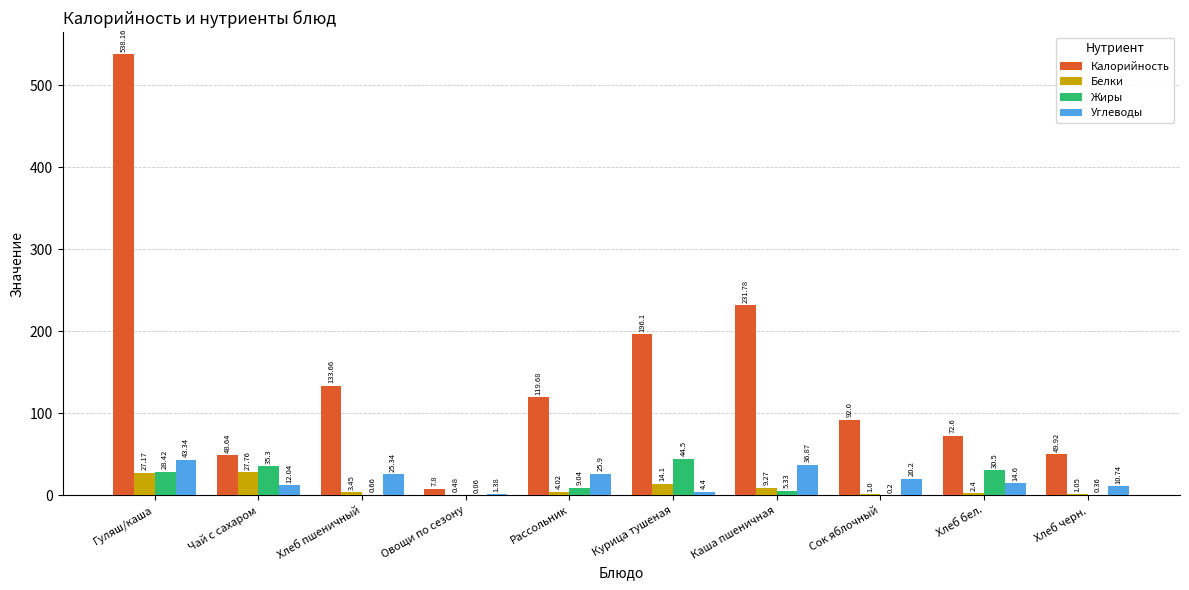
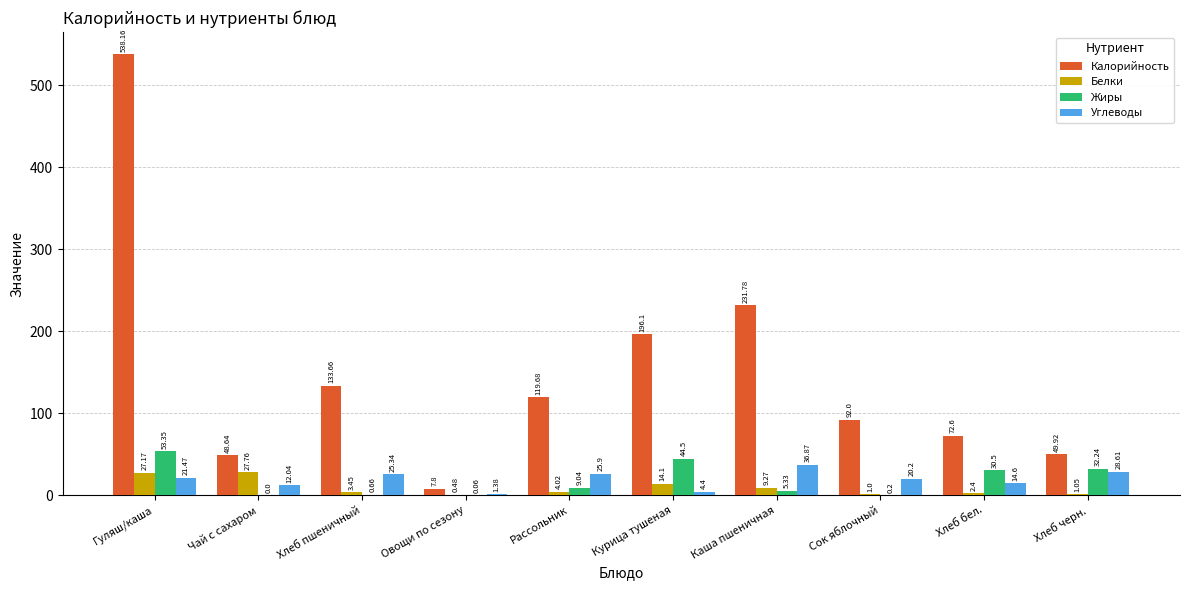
  {
    "Калорийность": {
      "Гуляш/каша": 538.16,
      "Чай с сахаром": 48.64,
      "Хлеб пшеничный": 133.66,
      "Овощи по сезону": 7.8,
      "Рассольник": 119.68,
      "Курица тушеная": 196.1,
      "Каша пшеничная": 231.78,
      "Сок яблочный": 92.0,
      "Хлеб бел.": 72.6,
      "Хлеб черн.": 49.92
    },
    "Белки": {
      "Гуляш/каша": 27.17,
      "Чай с сахаром": 27.76,
      "Хлеб пшеничный": 3.45,
      "Овощи по сезону": 0.48,
      "Рассольник": 4.02,
      "Курица тушеная": 14.1,
      "Каша пшеничная": 9.27,
      "Сок яблочный": 1.0,
      "Хлеб бел.": 2.4,
      "Хлеб черн.": 1.05
    },
    "Жиры": {
-     "Гуляш/каша": 28.42,
-     "Чай с сахаром": 35.3,
+     "Гуляш/каша": 53.35,
+     "Чай с сахаром": 0.0,
      "Хлеб пшеничный": 0.66,
      "Овощи по сезону": 0.06,
      "Рассольник": 9.04,
      "Курица тушеная": 44.5,
      "Каша пшеничная": 5.33,
      "Сок яблочный": 0.2,
      "Хлеб бел.": 30.5,
-     "Хлеб черн.": 0.36
+     "Хлеб черн.": 32.24
    },
    "Углеводы": {
-     "Гуляш/каша": 43.34,
+     "Гуляш/каша": 21.47,
      "Чай с сахаром": 12.04,
      "Хлеб пшеничный": 25.34,
      "Овощи по сезону": 1.38,
      "Рассольник": 25.9,
      "Курица тушеная": 4.4,
      "Каша пшеничная": 36.87,
      "Сок яблочный": 20.2,
      "Хлеб бел.": 14.6,
-     "Хлеб черн.": 10.74
+     "Хлеб черн.": 28.61
    }
  }
